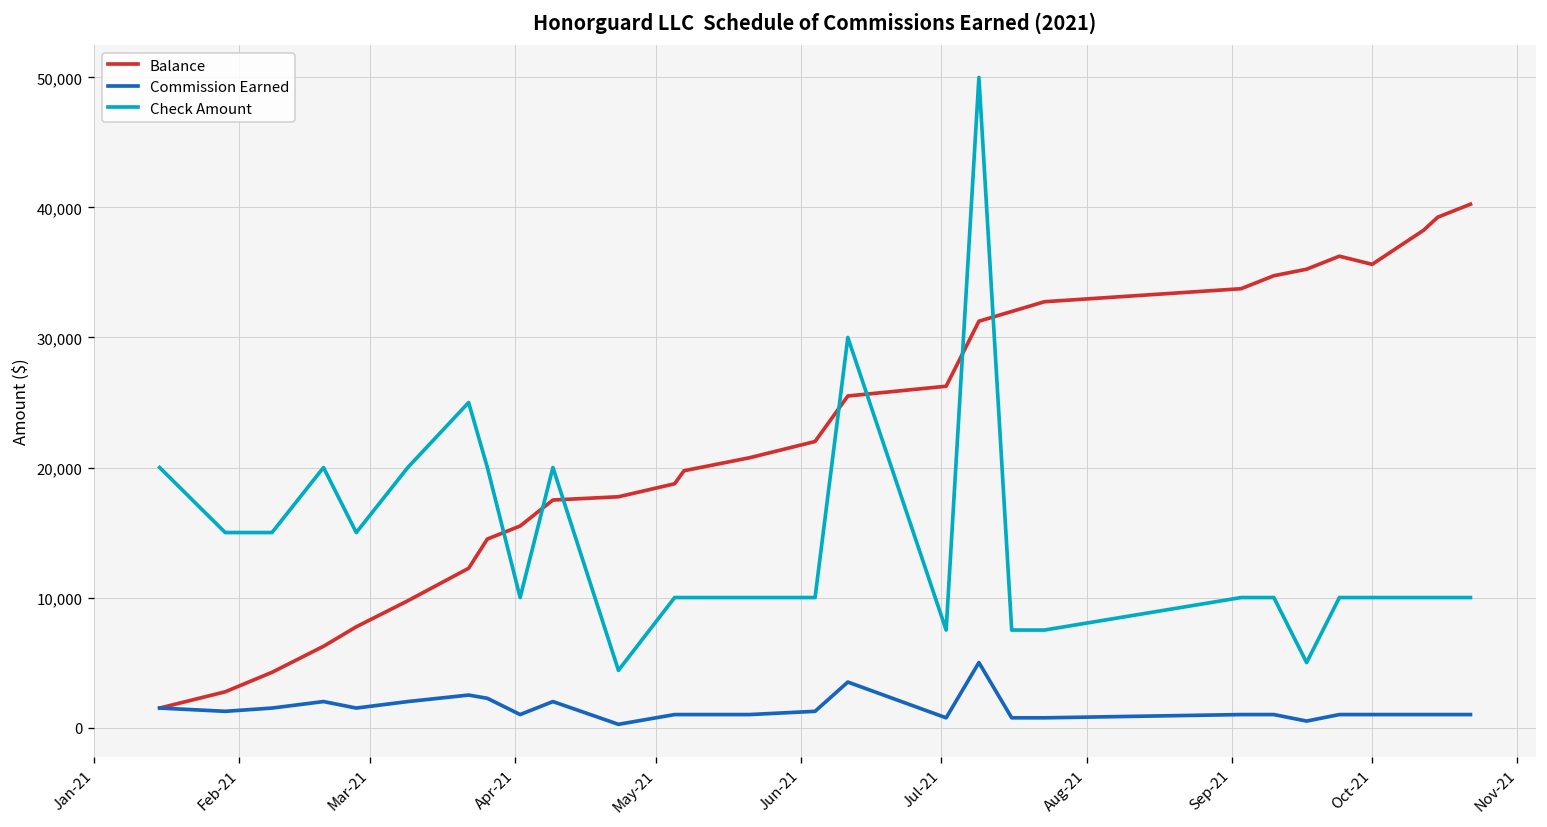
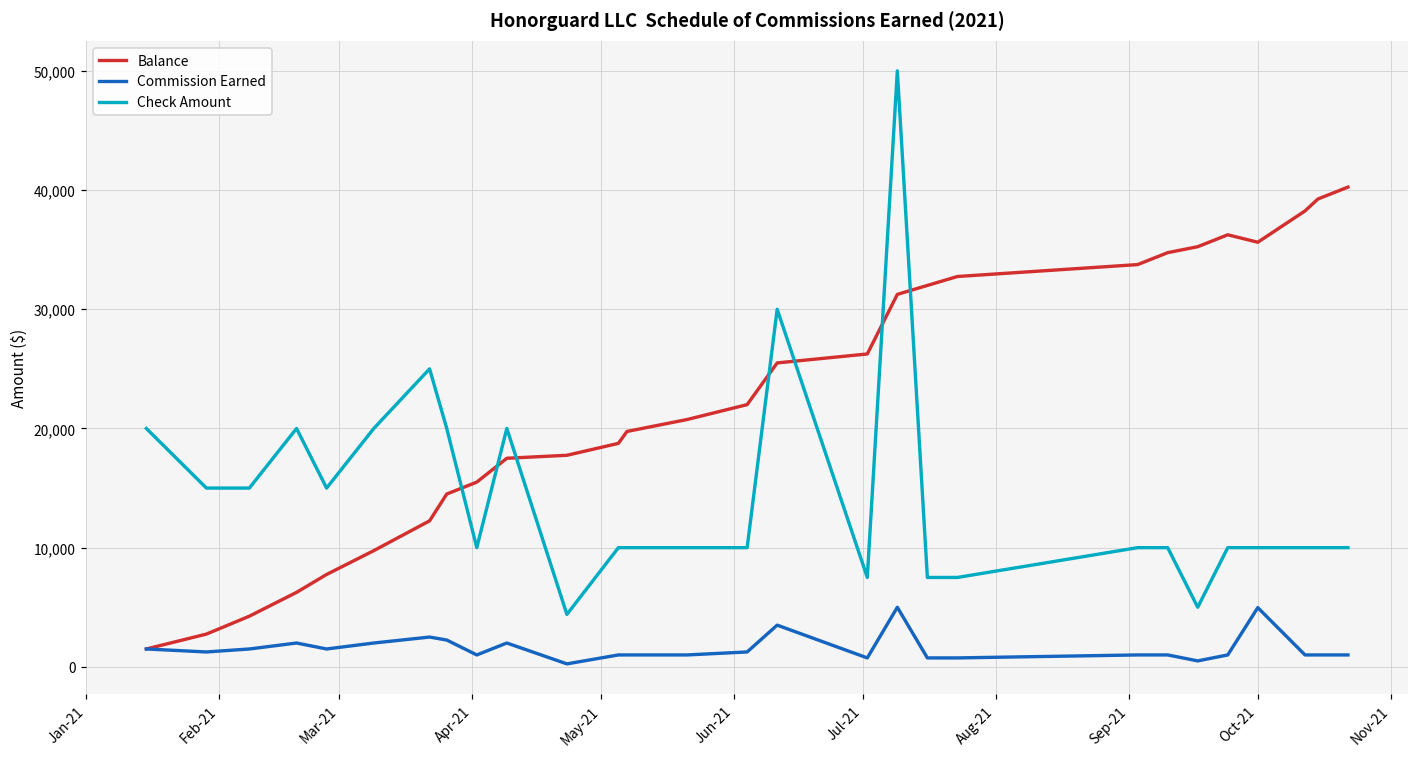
  {
    "Balance": {
      "Oct-21": "35,600"
    },
    "Commission Earned": {
-     "Oct-21": "1,000"
+     "Oct-21": "5,000"
    },
    "Check Amount": {
      "Oct-21": "10,000"
    }
  }
